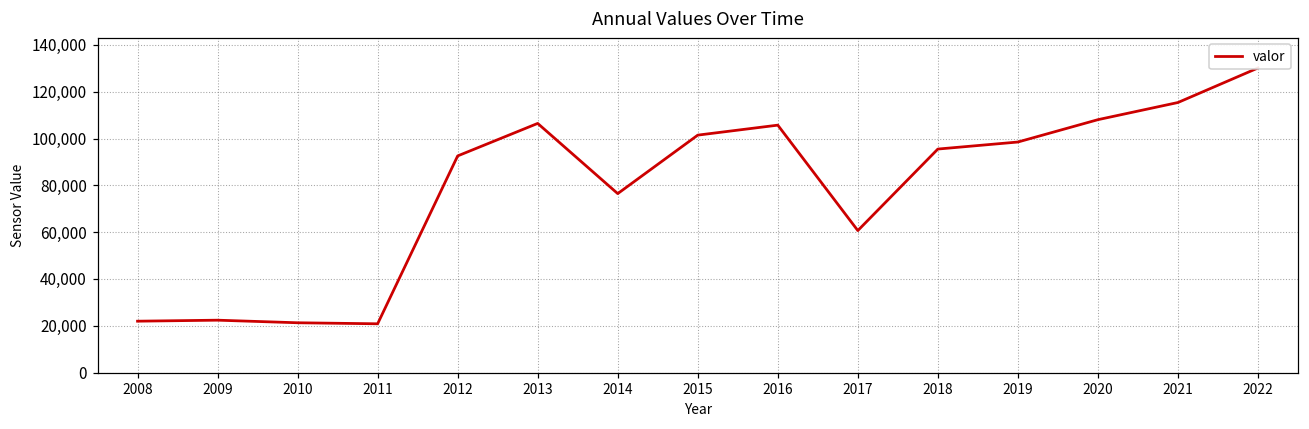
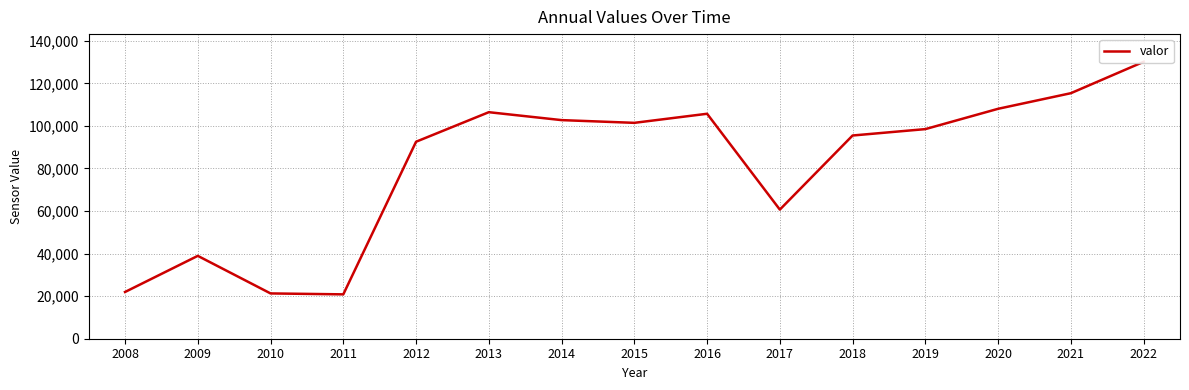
  {
    "2008": "22,000",
-   "2009": "22,000",
+   "2009": "39,000",
    "2010": "21,000",
    "2011": "21,000",
    "2012": "93,000",
    "2013": "106,000",
-   "2014": "76,000",
+   "2014": "103,000",
    "2015": "101,000",
    "2016": "106,000",
    "2017": "61,000",
    "2018": "95,000",
    "2019": "99,000",
    "2020": "108,000",
    "2021": "115,000"
  }
